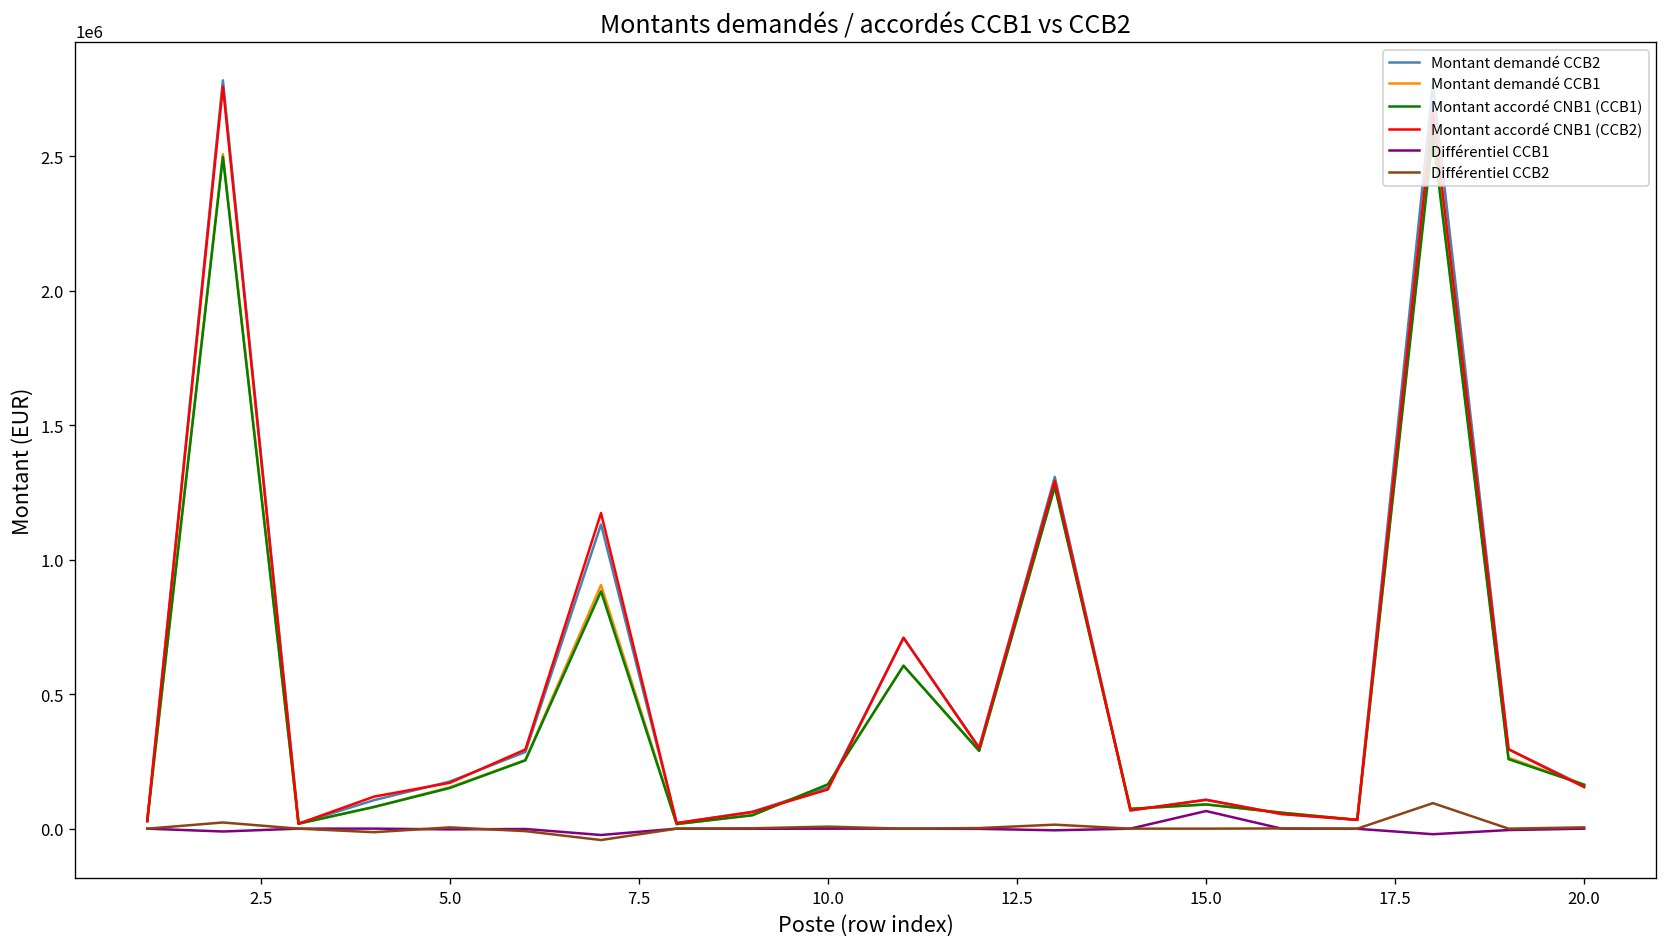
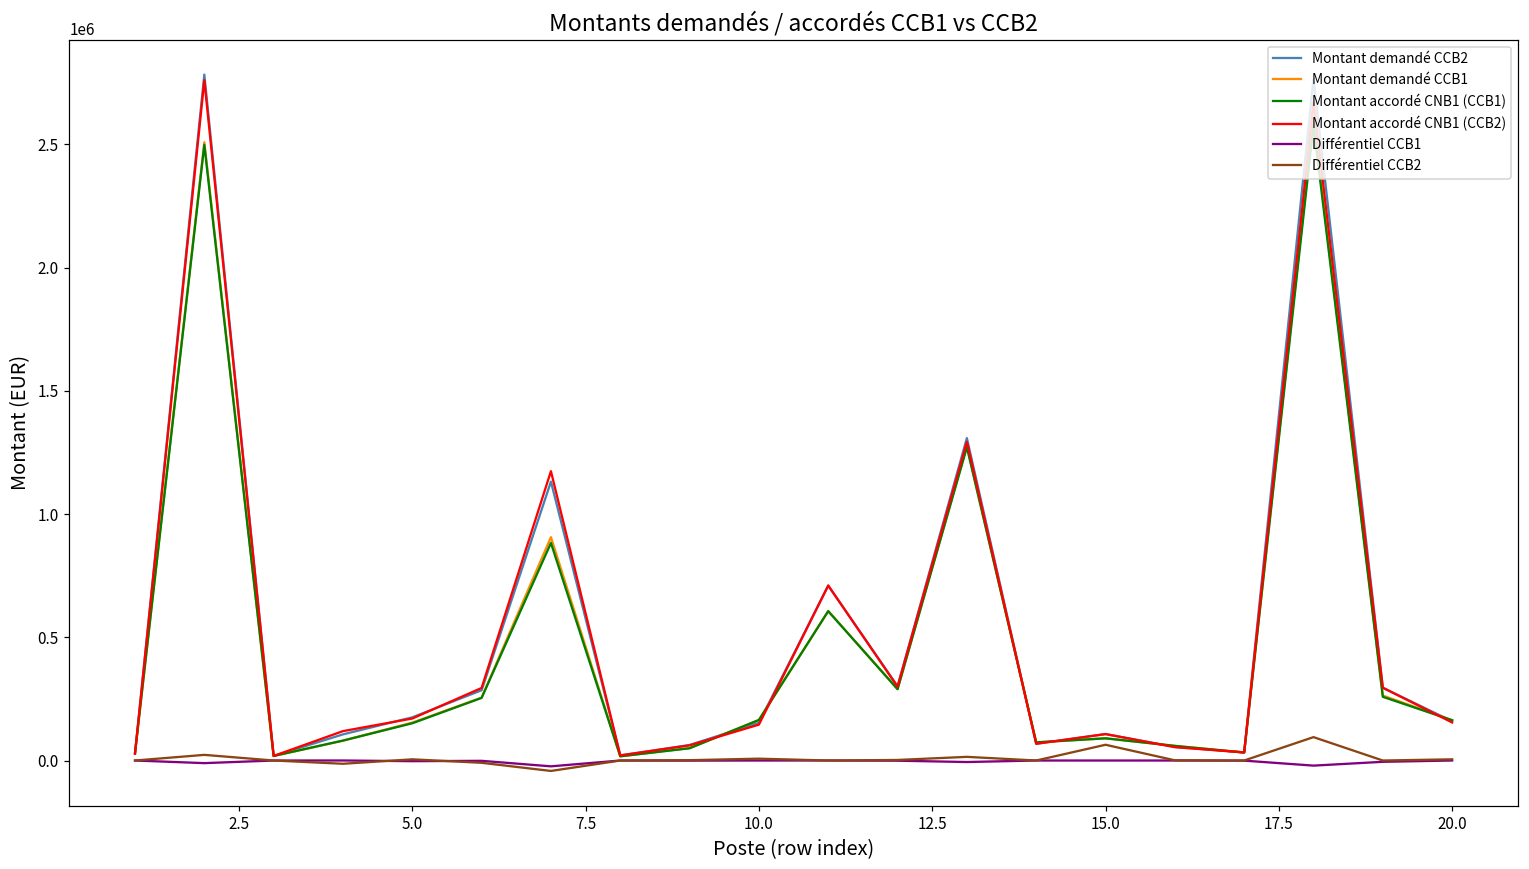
  {
    "Différentiel CCB1": {
-     "15.0": 70000
+     "15.0": 0
    },
    "Différentiel CCB2": {
-     "15.0": 0
+     "15.0": 60000
    }
  }
